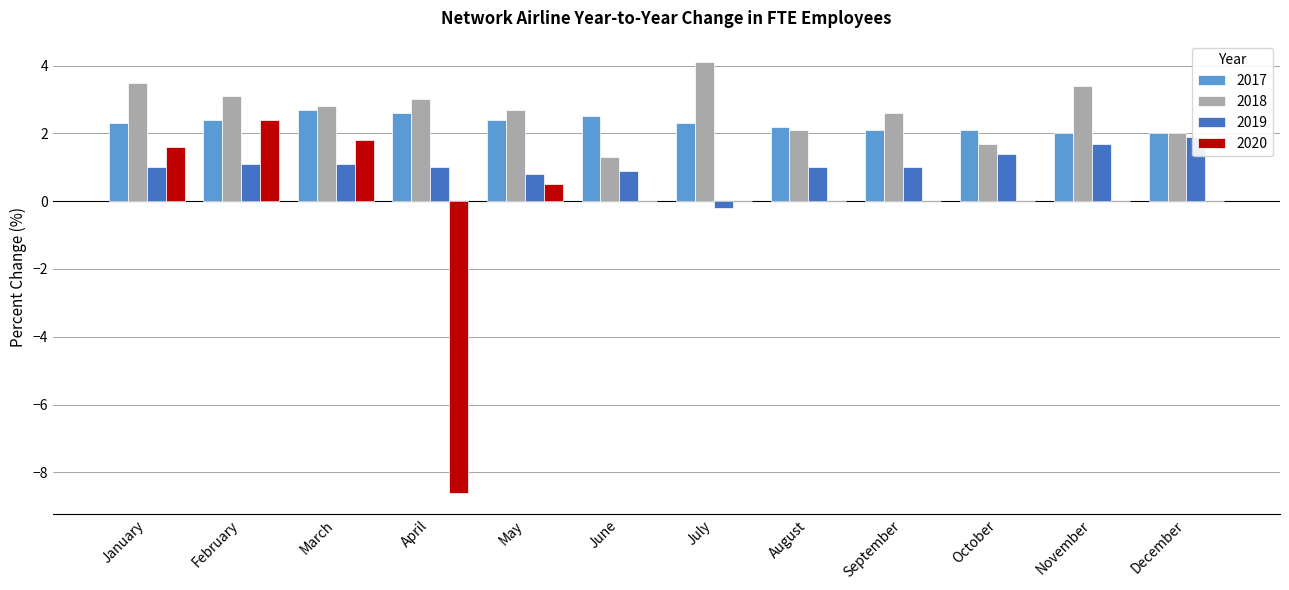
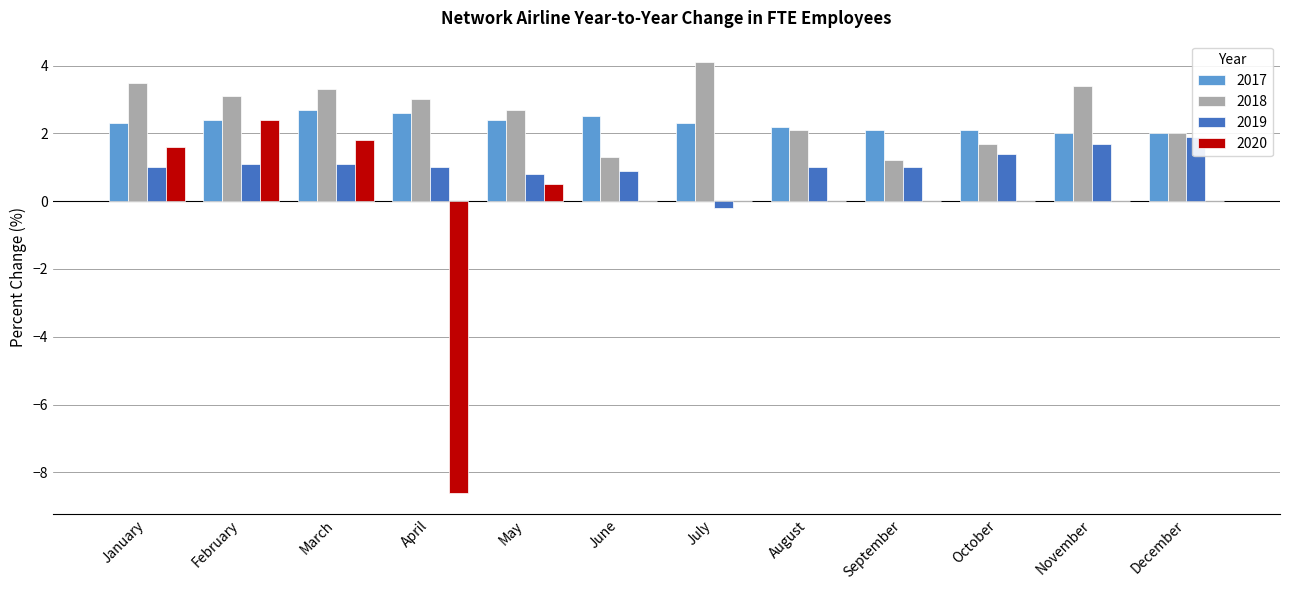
  {
    "2018": {
      "January": 3.5,
      "February": 3.1,
-     "March": 2.8,
+     "March": 3.3,
      "April": 3.0,
      "May": 2.7,
      "June": 1.3,
      "July": 4.1,
      "August": 2.1,
-     "September": 2.6,
+     "September": 1.2,
      "October": 1.7,
      "November": 3.4,
      "December": 2.0
    },
    "2020": {
      "January": 1.6,
      "February": 2.4,
      "March": 1.8,
      "April": -8.6,
      "May": 0.5,
      "June": 0.0,
      "July": 0.0,
      "August": 0.0,
      "September": 0.0,
      "October": 0.0,
      "November": 0.0,
      "December": 0.0
    }
  }
